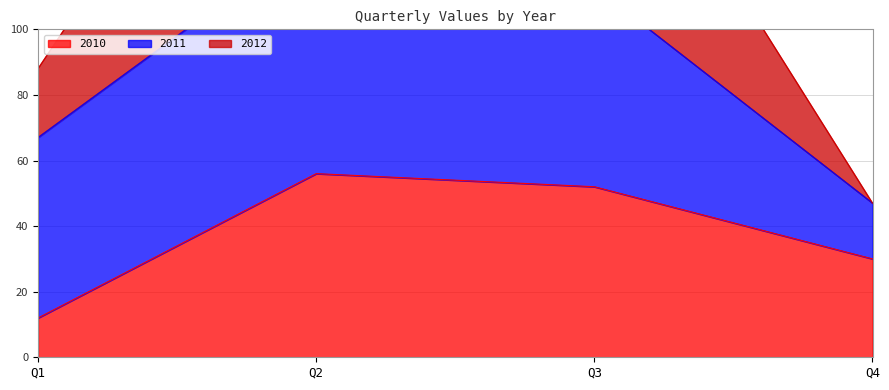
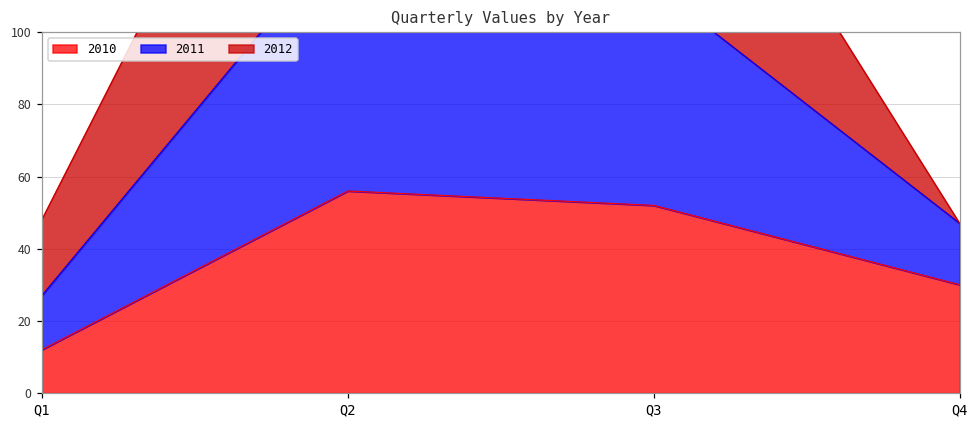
  {
    "2011": {
-     "Q1": 55
+     "Q1": 15
    }
  }
